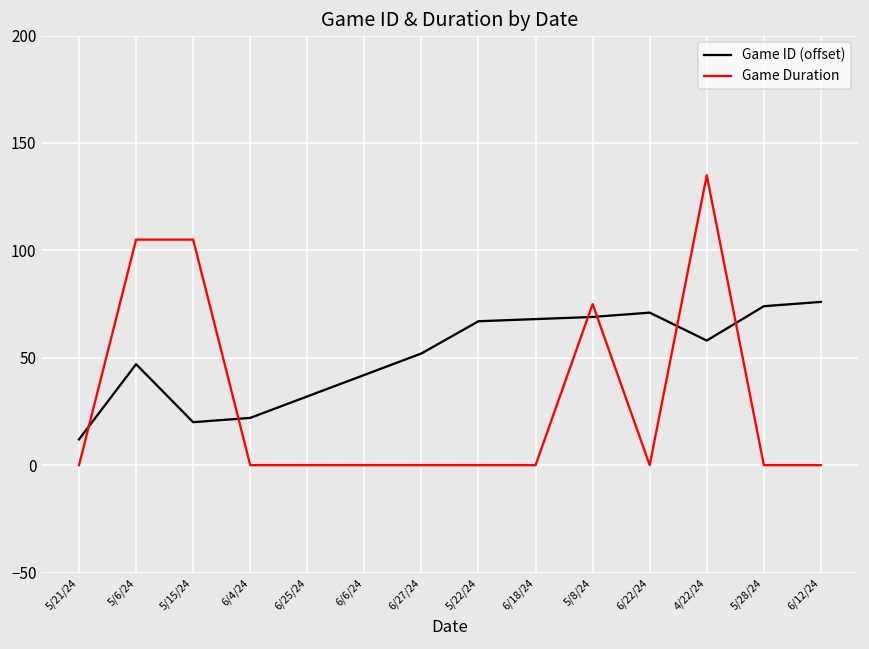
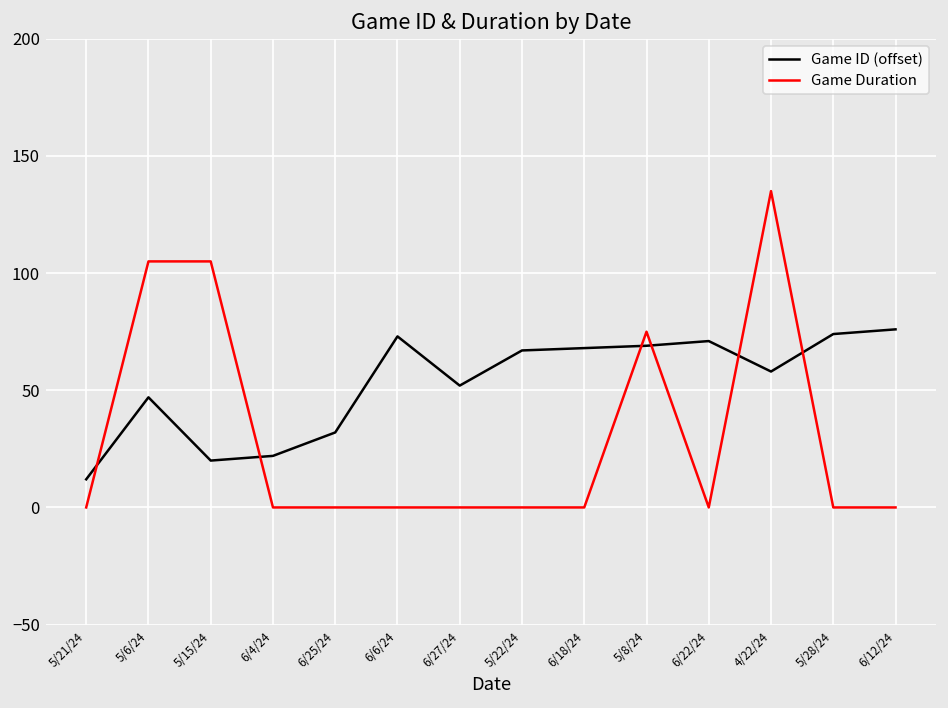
  {
    "Game ID (offset)": {
      "5/21/24": 12,
      "5/6/24": 47,
      "5/15/24": 20,
      "6/4/24": 22,
      "6/25/24": 32,
-     "6/6/24": 42,
+     "6/6/24": 73,
      "6/27/24": 52,
      "5/22/24": 67,
      "6/18/24": 68,
      "5/8/24": 69,
      "6/22/24": 71,
      "4/22/24": 58,
      "5/28/24": 74,
      "6/12/24": 76
    },
    "Game Duration": {
      "5/21/24": 0,
      "5/6/24": 105,
      "5/15/24": 105,
      "6/4/24": 0,
      "6/25/24": 0,
      "6/6/24": 0,
      "6/27/24": 0,
      "5/22/24": 0,
      "6/18/24": 0,
      "5/8/24": 75,
      "6/22/24": 0,
      "4/22/24": 135,
      "5/28/24": 0,
      "6/12/24": 0
    }
  }
